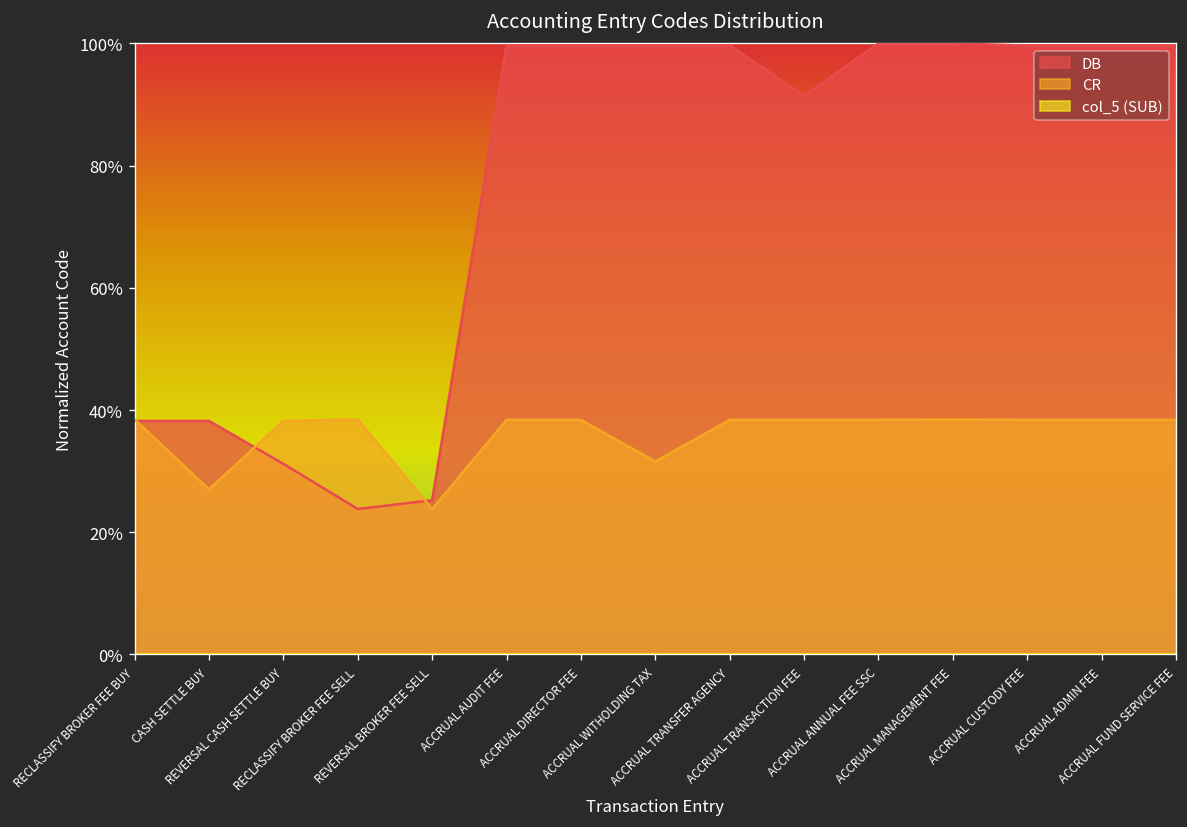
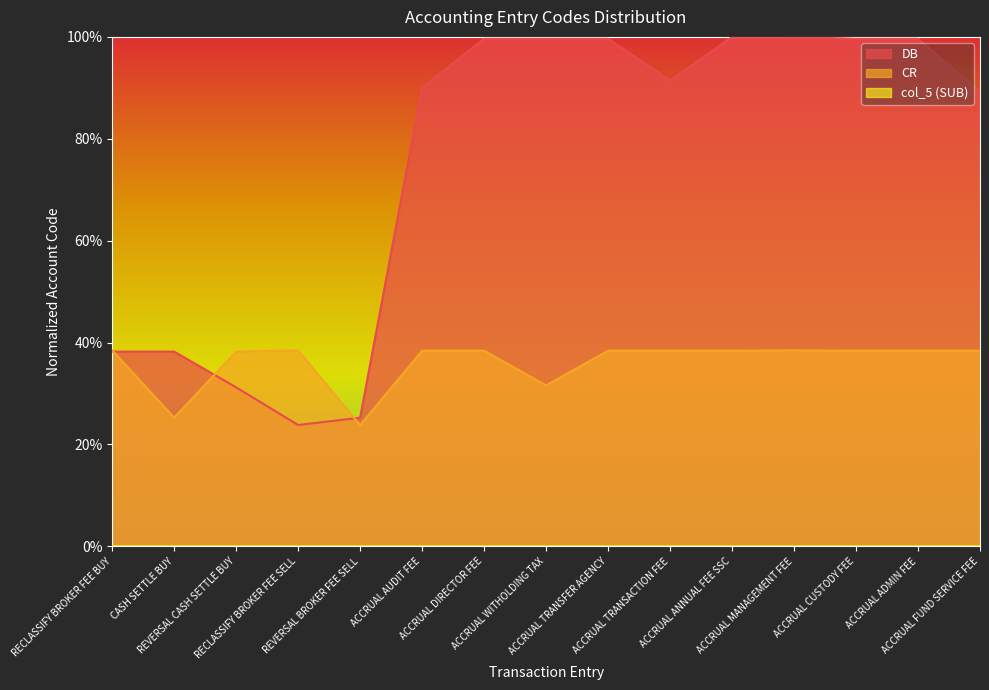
  {
    "DB": {
      "CASH SETTLE BUY": "38%",
      "REVERSAL CASH SETTLE BUY": "31%",
      "RECLASSIFY BROKER FEE SELL": "24%",
      "REVERSAL BROKER FEE SELL": "25%",
-     "ACCRUAL AUDIT FEE": "100%",
+     "ACCRUAL AUDIT FEE": "90%",
      "ACCRUAL DIRECTOR FEE": "100%",
      "ACCRUAL WITHOLDING TAX": "100%",
      "ACCRUAL TRANSFER AGENCY": "100%",
      "ACCRUAL TRANSACTION FEE": "91%",
      "ACCRUAL ANNUAL FEE SSC": "100%",
      "ACCRUAL MANAGEMENT FEE": "100%",
      "ACCRUAL CUSTODY FEE": "100%",
      "ACCRUAL ADMIN FEE": "100%",
-     "ACCRUAL FUND SERVICE FEE": "100%"
+     "ACCRUAL FUND SERVICE FEE": "89%"
    },
    "CR": {
-     "CASH SETTLE BUY": "27%",
+     "CASH SETTLE BUY": "25%",
      "REVERSAL CASH SETTLE BUY": "38%",
      "RECLASSIFY BROKER FEE SELL": "38%",
      "REVERSAL BROKER FEE SELL": "24%",
      "ACCRUAL AUDIT FEE": "38%",
      "ACCRUAL DIRECTOR FEE": "38%",
      "ACCRUAL WITHOLDING TAX": "32%",
      "ACCRUAL TRANSFER AGENCY": "38%",
      "ACCRUAL TRANSACTION FEE": "38%",
      "ACCRUAL ANNUAL FEE SSC": "38%",
      "ACCRUAL MANAGEMENT FEE": "38%",
      "ACCRUAL CUSTODY FEE": "38%",
      "ACCRUAL ADMIN FEE": "38%",
      "ACCRUAL FUND SERVICE FEE": "38%"
    },
    "col_5 (SUB)": {
      "RECLASSIFY BROKER FEE BUY": "0%",
      "CASH SETTLE BUY": "0%",
      "REVERSAL CASH SETTLE BUY": "0%",
      "RECLASSIFY BROKER FEE SELL": "0%",
      "REVERSAL BROKER FEE SELL": "0%",
      "ACCRUAL AUDIT FEE": "0%",
      "ACCRUAL DIRECTOR FEE": "0%",
      "ACCRUAL WITHOLDING TAX": "0%",
      "ACCRUAL TRANSFER AGENCY": "0%",
      "ACCRUAL TRANSACTION FEE": "0%",
      "ACCRUAL ANNUAL FEE SSC": "0%",
      "ACCRUAL MANAGEMENT FEE": "0%",
      "ACCRUAL CUSTODY FEE": "0%",
      "ACCRUAL ADMIN FEE": "0%",
      "ACCRUAL FUND SERVICE FEE": "0%"
    }
  }
